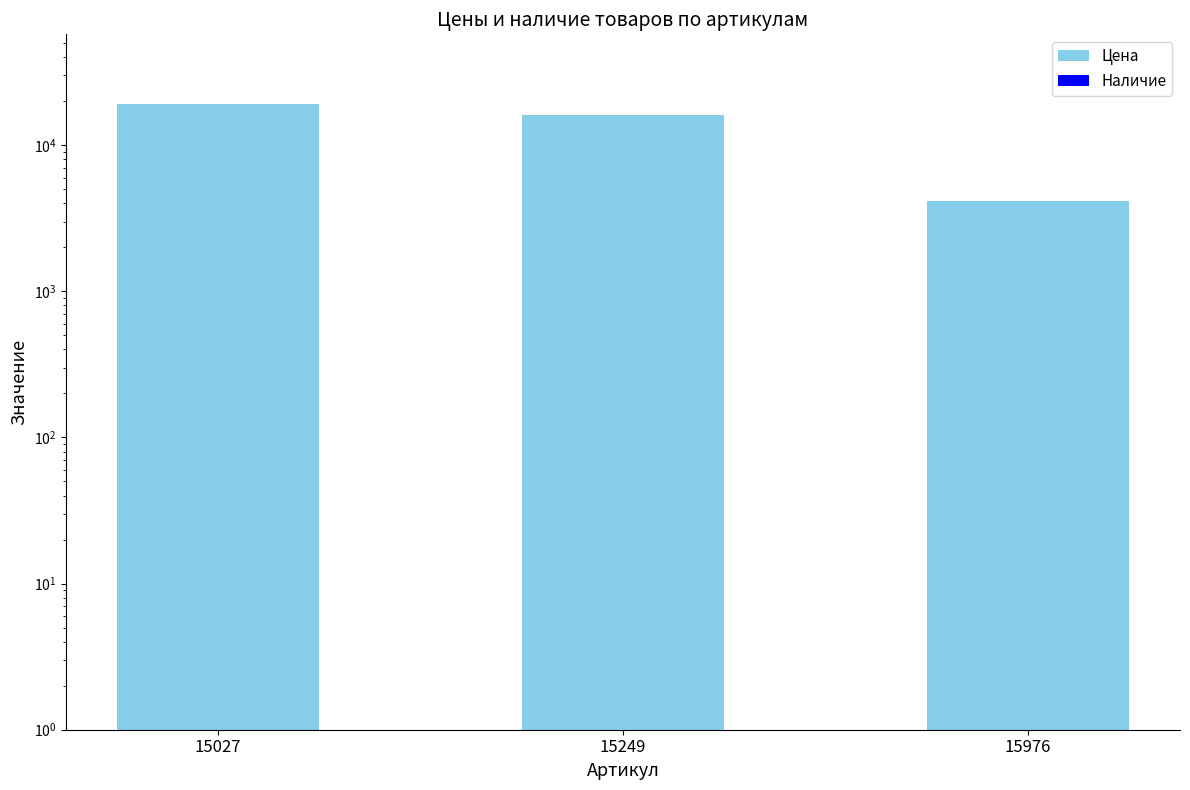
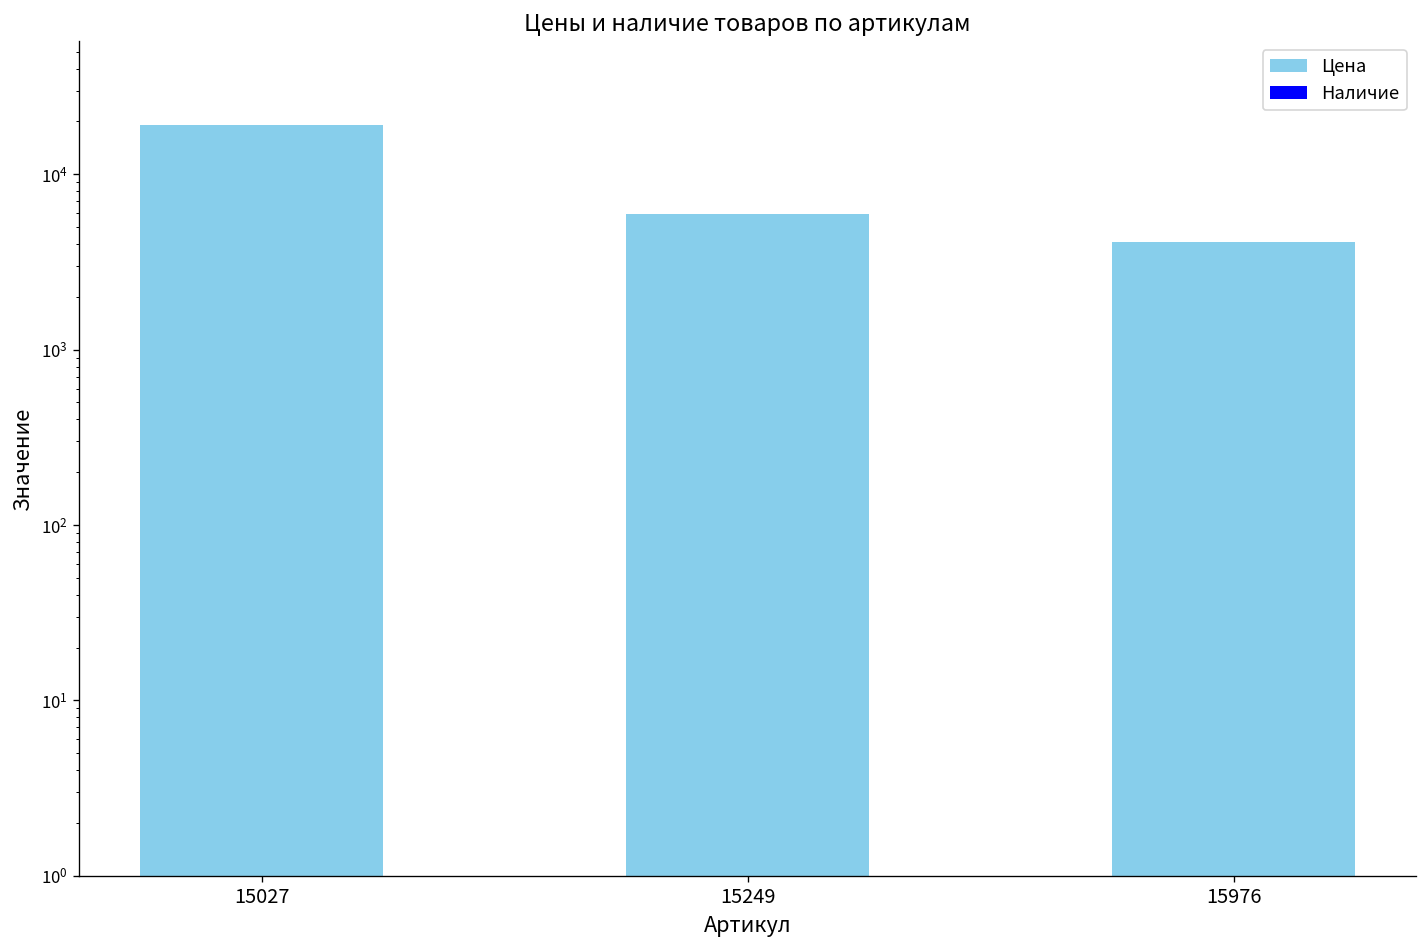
  {
    "Цена": {
      "15027": 19000,
-     "15249": 16000,
+     "15249": 5900,
      "15976": 4100
    }
  }
